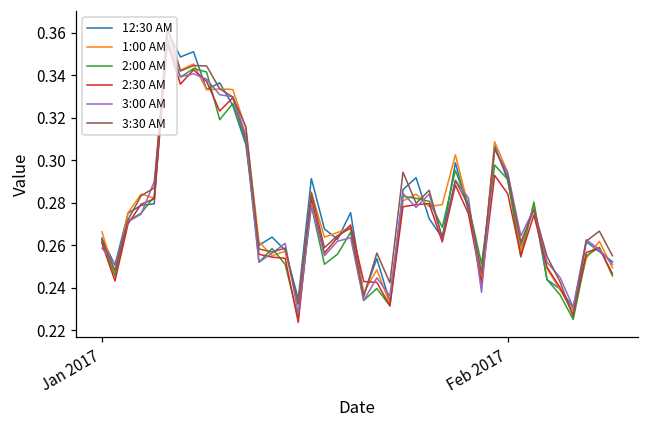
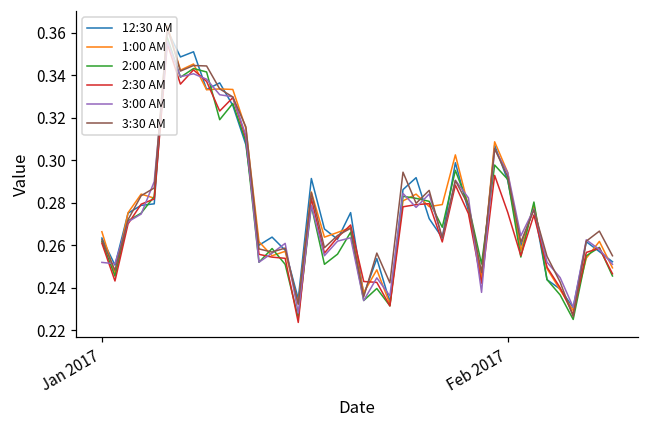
  {
    "1:00 AM": {
      "Jan 2017": 0.266
    },
    "2:30 AM": {
-     "Feb 2017": 0.284
+     "Feb 2017": 0.276
    },
    "3:00 AM": {
-     "Jan 2017": 0.259
+     "Jan 2017": 0.252
    }
  }
